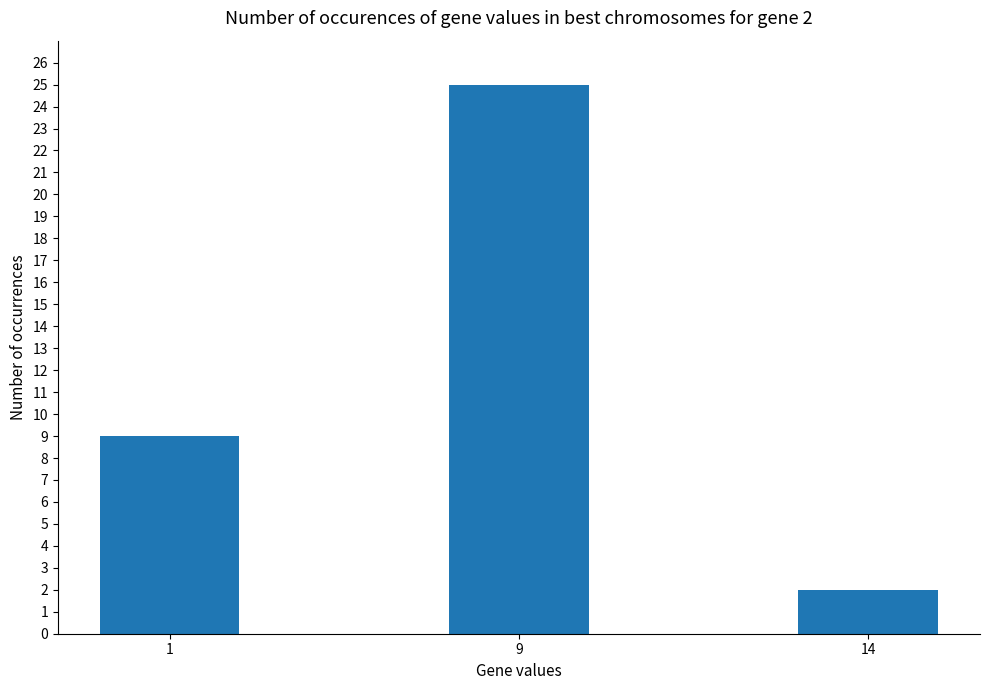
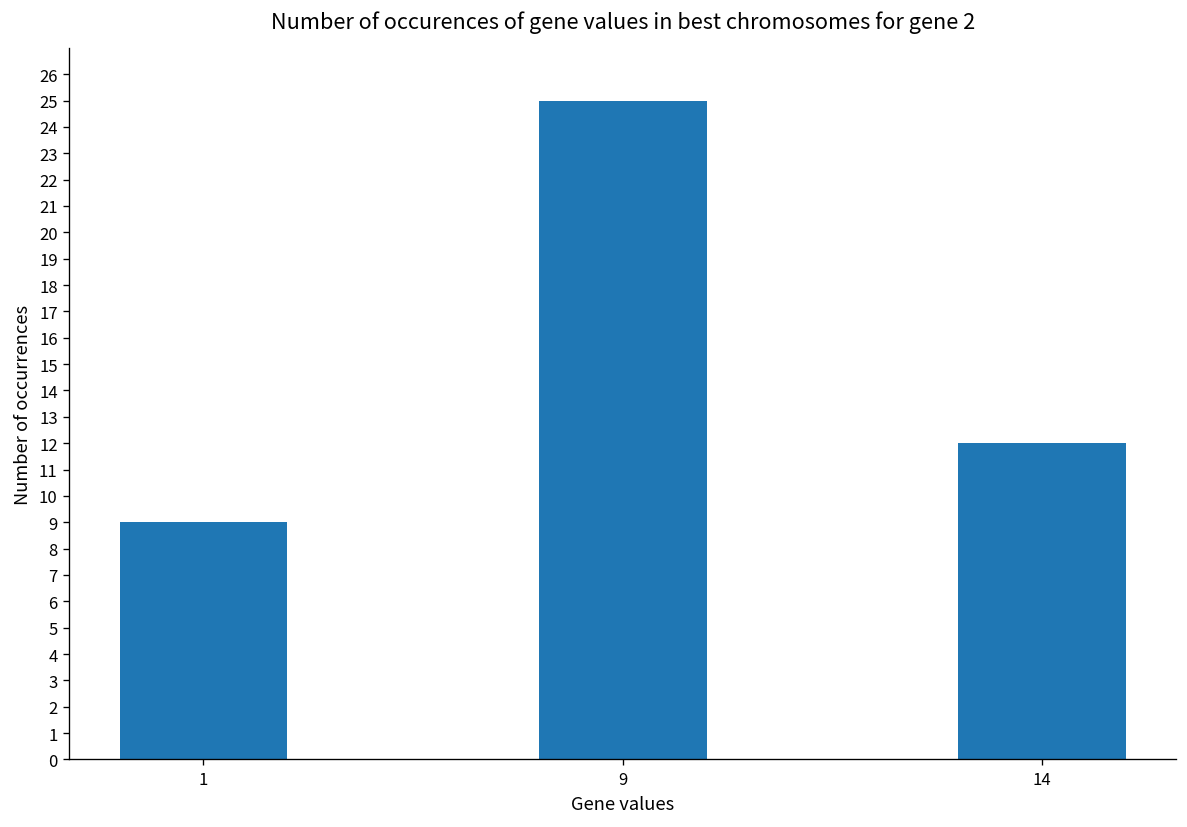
  {
    "1": 9,
    "9": 25,
-   "14": 2
+   "14": 12
  }
